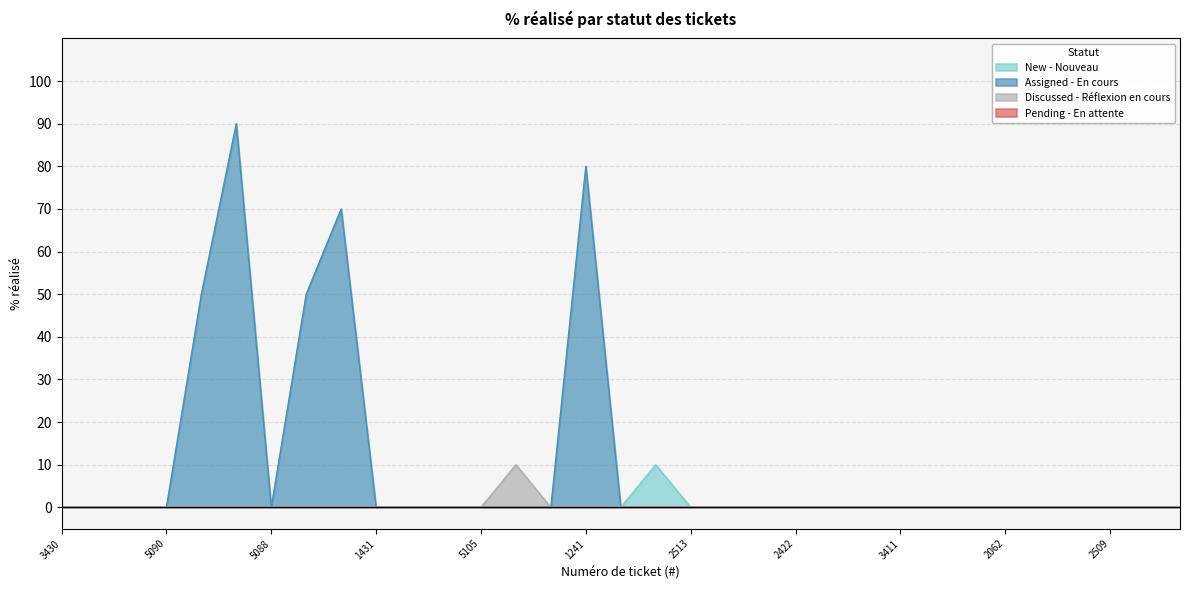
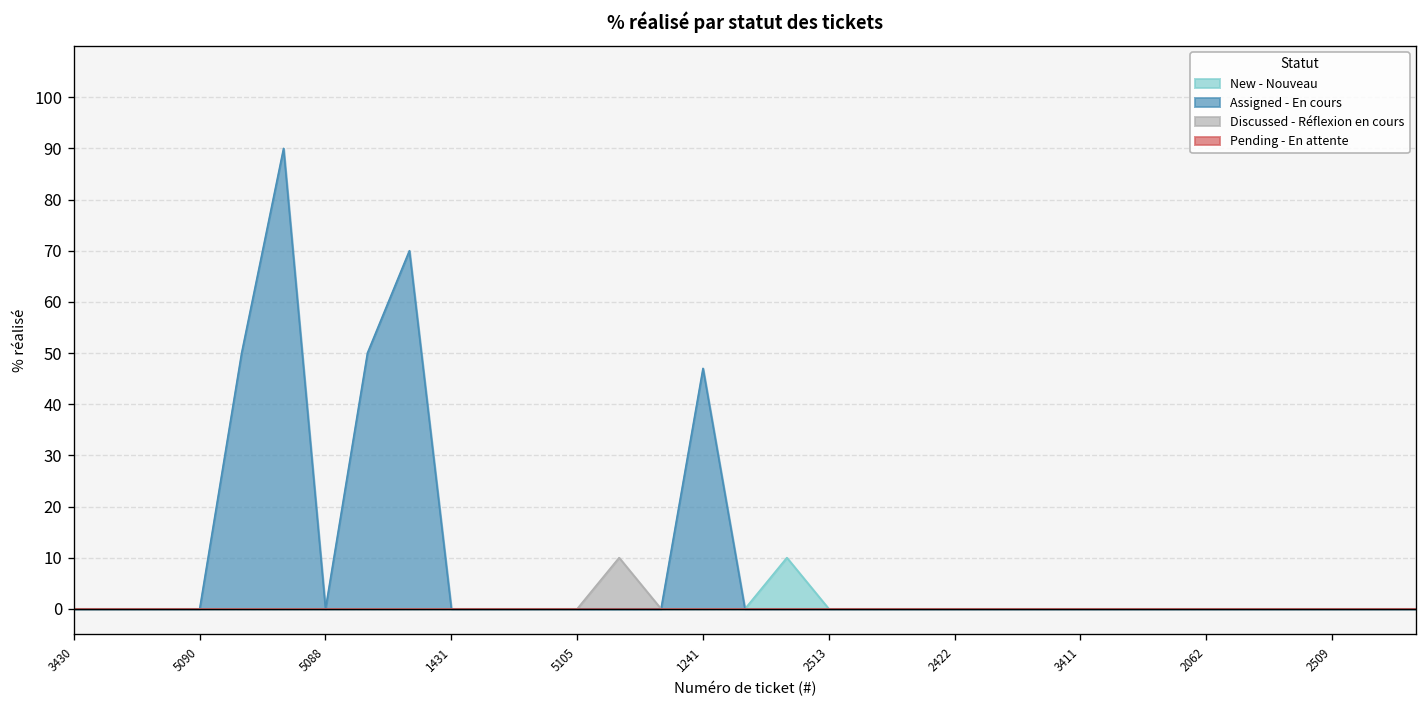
  {
    "Assigned - En cours": {
-     "1241": 80
+     "1241": 47
    }
  }
